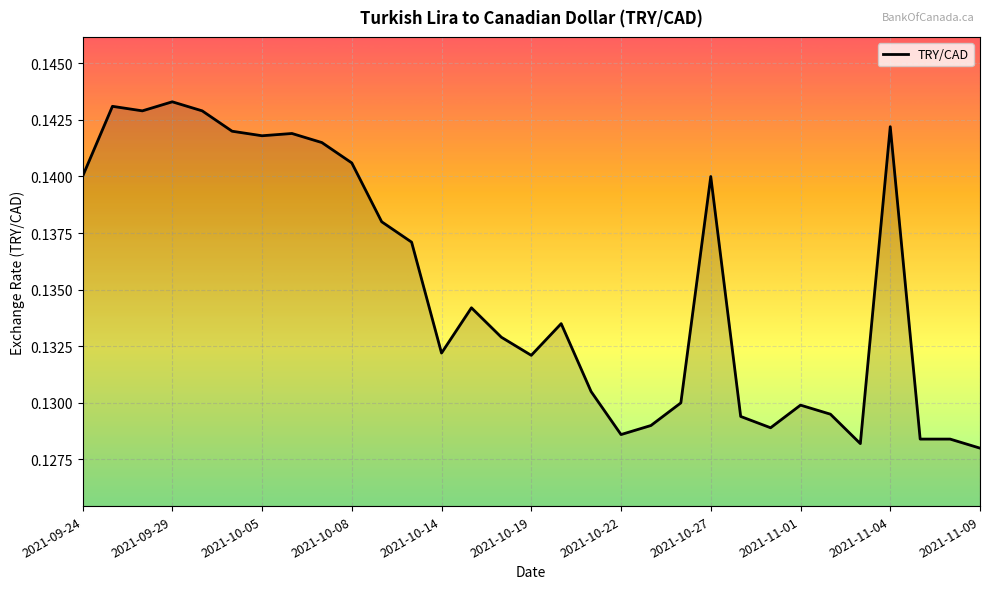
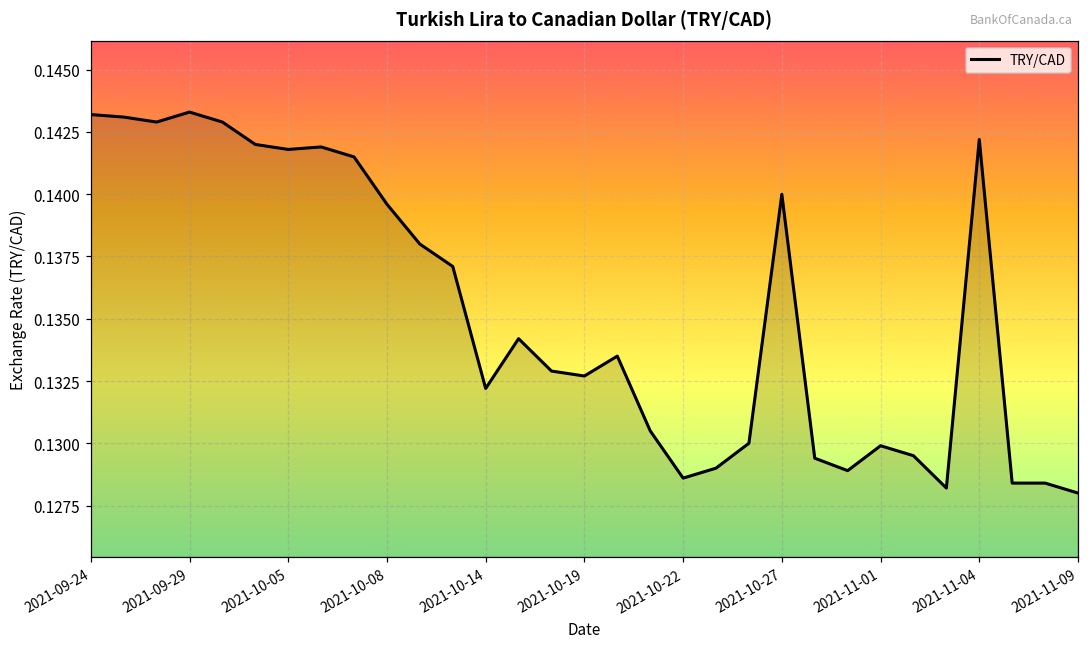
  {
-   "2021-09-24": 0.1400,
+   "2021-09-24": 0.1432,
    "2021-09-29": 0.1433,
    "2021-10-05": 0.1418,
-   "2021-10-08": 0.1406,
+   "2021-10-08": 0.1396,
    "2021-10-14": 0.1322,
-   "2021-10-19": 0.1321,
+   "2021-10-19": 0.1327,
    "2021-10-22": 0.1286,
    "2021-10-27": 0.1400,
    "2021-11-01": 0.1299,
    "2021-11-04": 0.1422,
    "2021-11-09": 0.1280
  }
